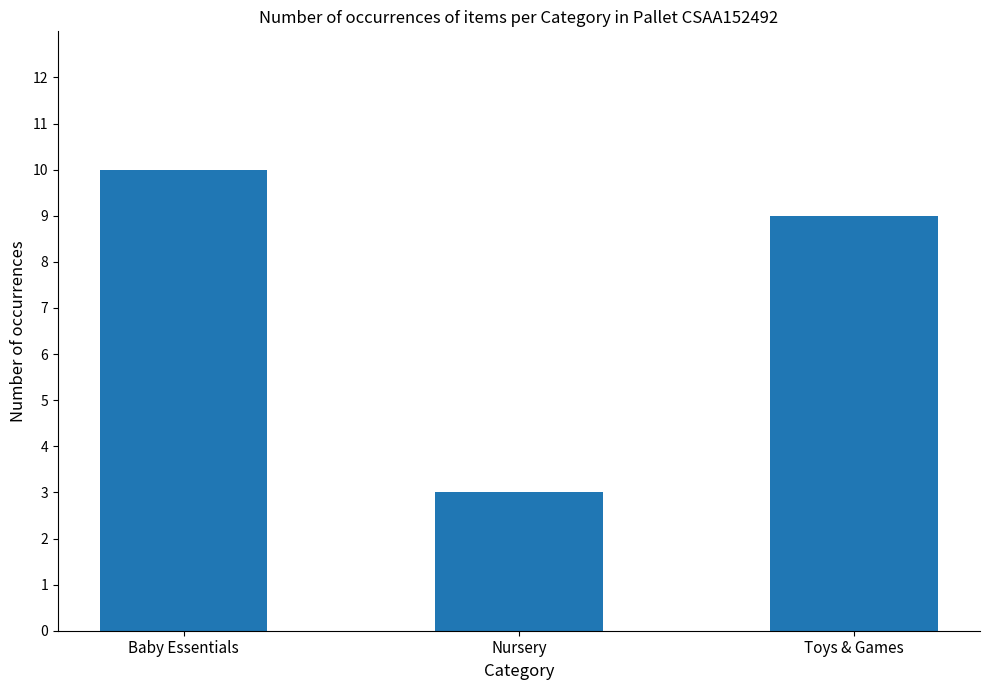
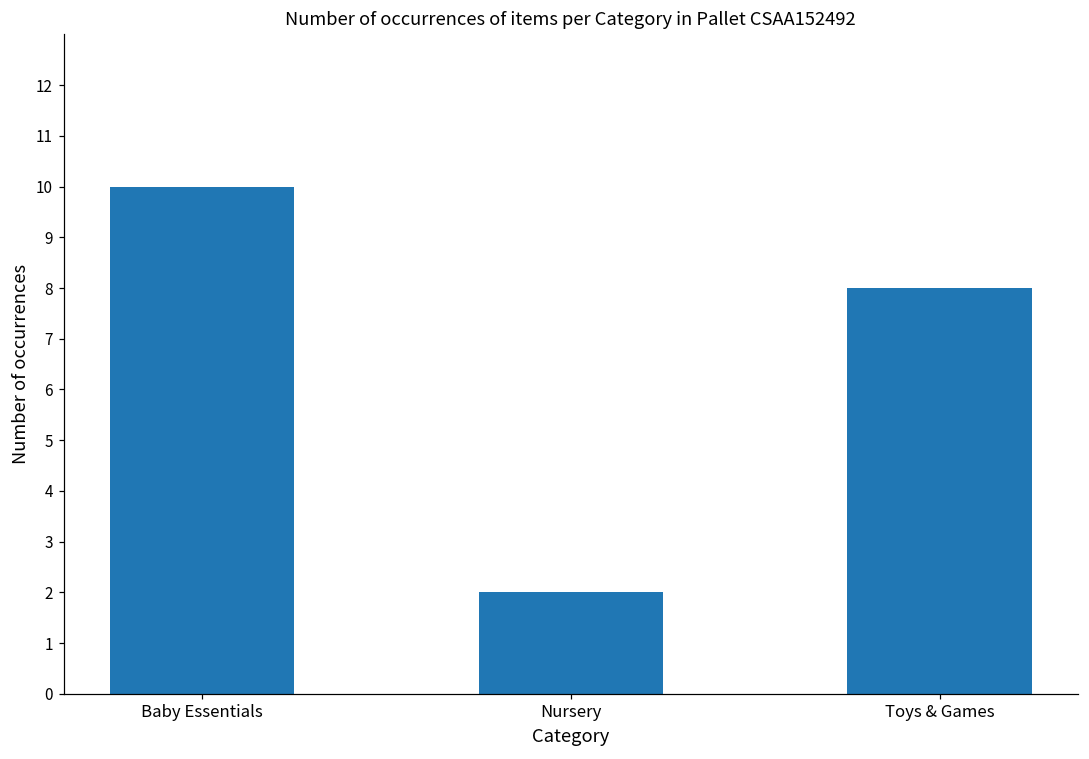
  {
    "Baby Essentials": 10,
-   "Nursery": 3,
-   "Toys & Games": 9
+   "Nursery": 2,
+   "Toys & Games": 8
  }
